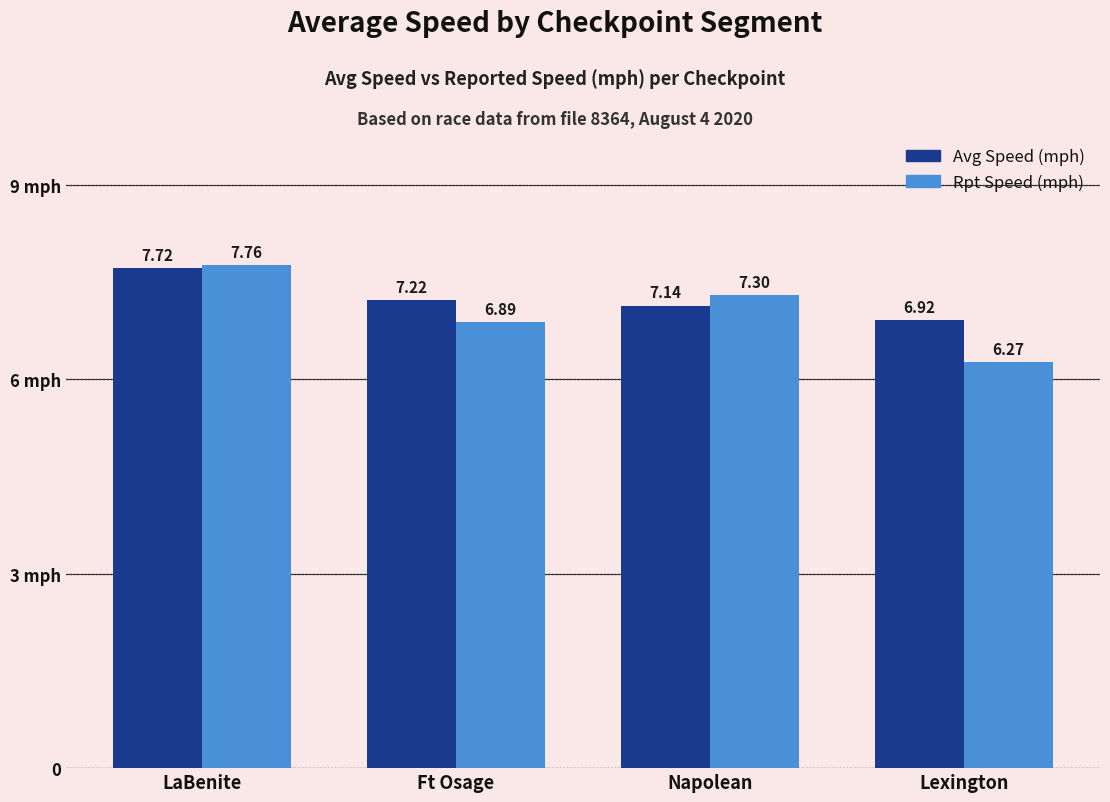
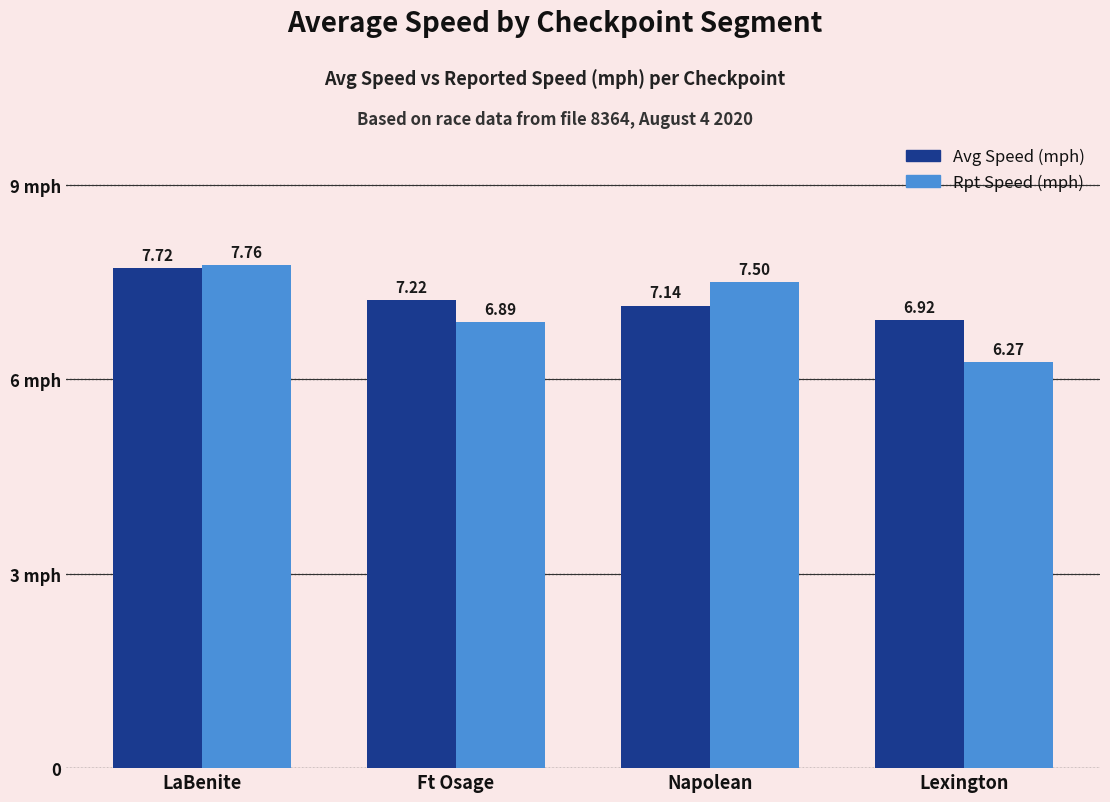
  {
    "Avg Speed (mph)": {
      "LaBenite": 7.72,
      "Ft Osage": 7.22,
      "Napolean": 7.14,
      "Lexington": 6.92
    },
    "Rpt Speed (mph)": {
      "LaBenite": 7.76,
      "Ft Osage": 6.89,
-     "Napolean": 7.30,
+     "Napolean": 7.50,
      "Lexington": 6.27
    }
  }
